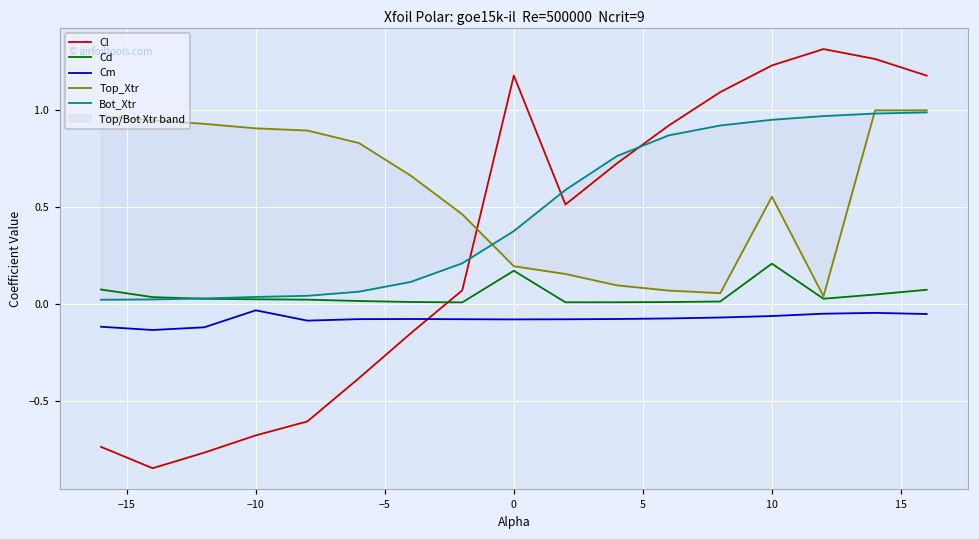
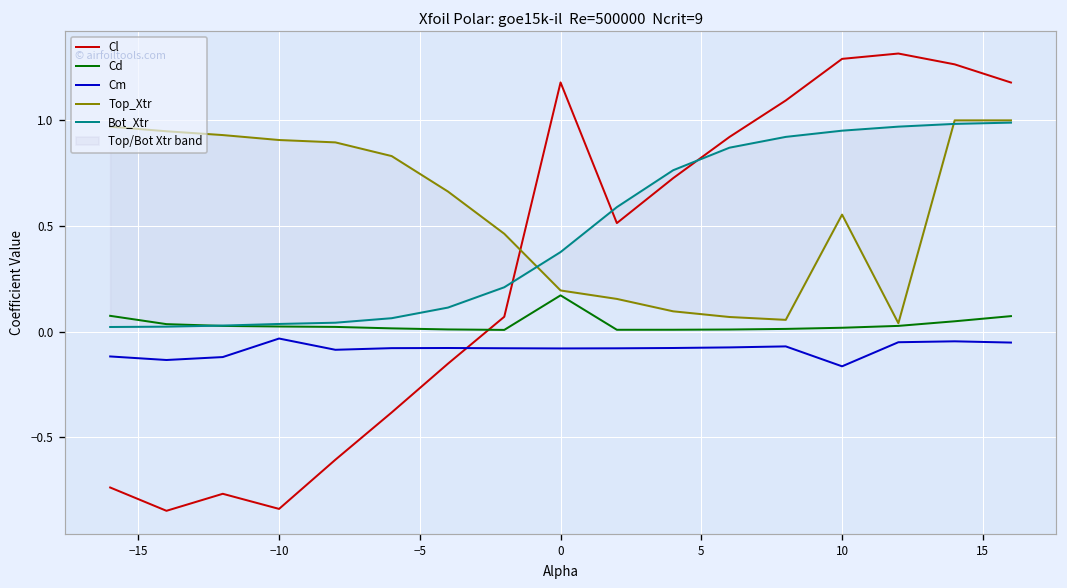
  {
    "Cl": {
-     "−10": -0.68,
+     "−10": -0.84,
      "0": 1.18,
-     "10": 1.23
+     "10": 1.29
    },
    "Cd": {
      "0": 0.17,
-     "10": 0.21
+     "10": 0.02
    },
    "Cm": {
      "−10": -0.03,
      "0": -0.08,
-     "10": -0.06
+     "10": -0.16
    },
    "Top_Xtr": {
      "0": 0.20,
      "10": 0.55
    }
  }
